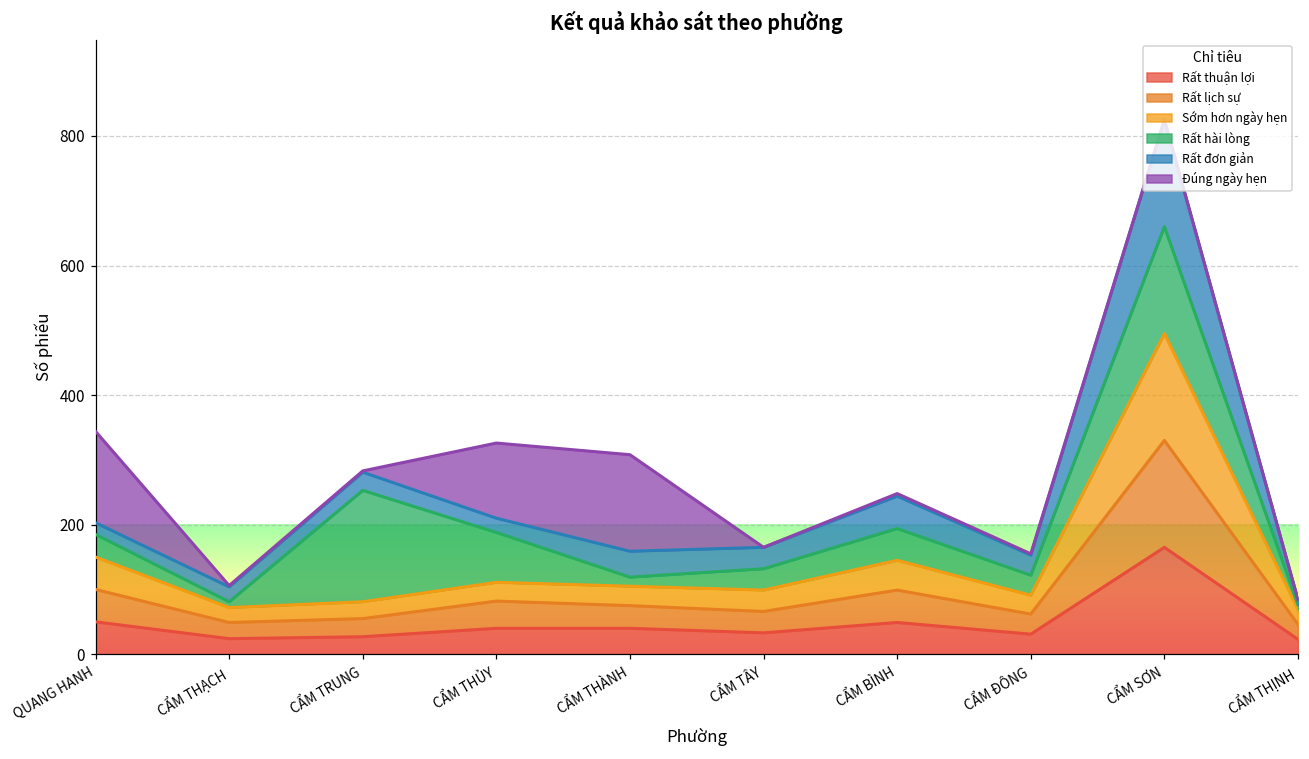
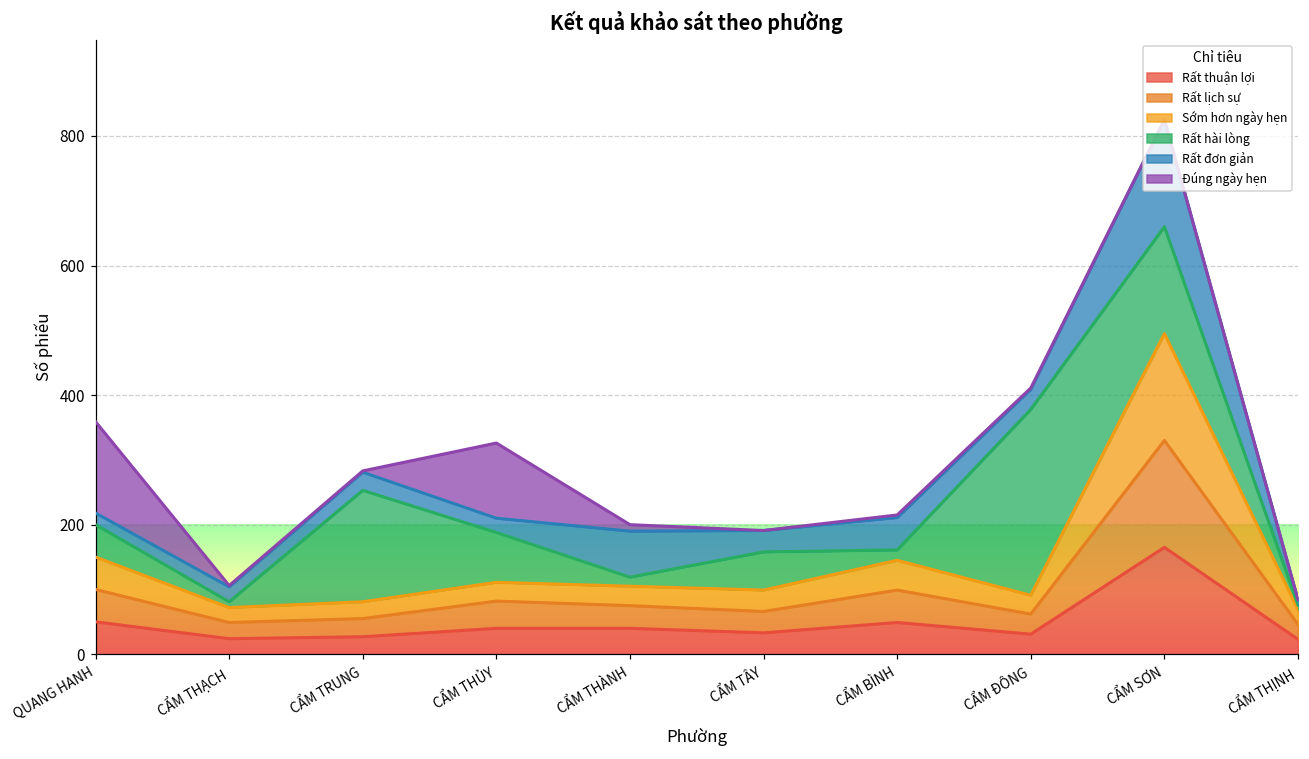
  {
    "Rất hài lòng": {
-     "QUANG HANH": 40,
+     "QUANG HANH": 50,
      "CẨM THẠCH": 10,
      "CẨM TRUNG": 170,
      "CẨM THỦY": 80,
      "CẨM THÀNH": 10,
-     "CẨM TÂY": 30,
-     "CẨM BÌNH": 50,
-     "CẨM ĐÔNG": 30,
+     "CẨM TÂY": 60,
+     "CẨM BÌNH": 20,
+     "CẨM ĐÔNG": 290,
      "CẨM SƠN": 170,
      "CẨM THỊNH": 10
    },
    "Rất đơn giản": {
      "QUANG HANH": 20,
      "CẨM THỦY": 20,
-     "CẨM THÀNH": 40
+     "CẨM THÀNH": 70
    },
    "Đúng ngày hẹn": {
      "QUANG HANH": 140,
      "CẨM THỦY": 120,
-     "CẨM THÀNH": 150
+     "CẨM THÀNH": 10
    }
  }
